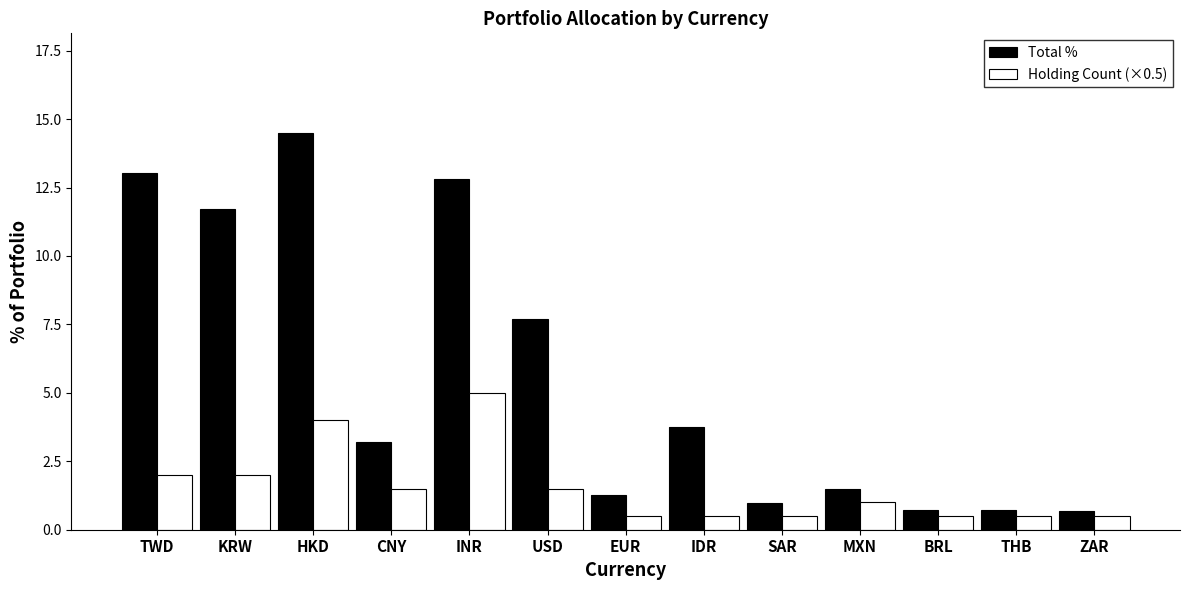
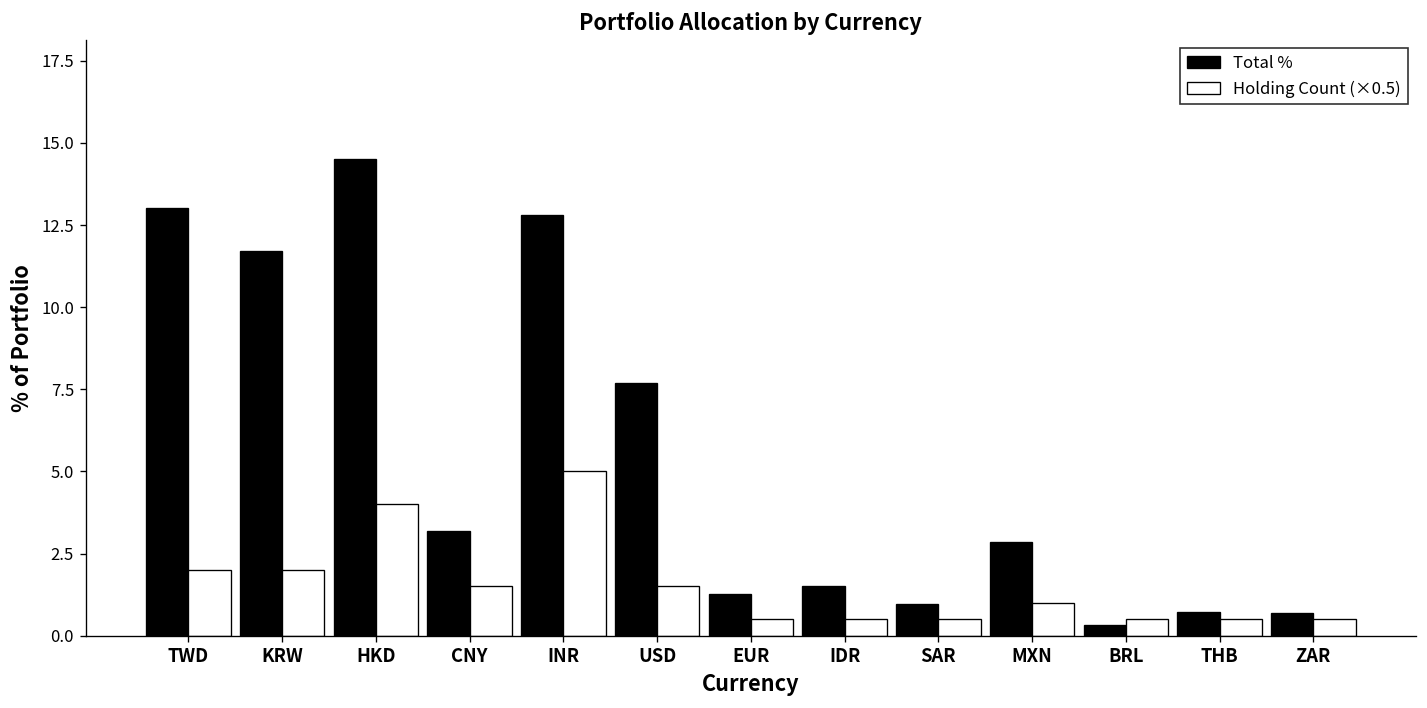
  {
    "Total %": {
      "TWD": 13.0,
      "KRW": 11.7,
      "HKD": 14.5,
      "CNY": 3.2,
      "INR": 12.8,
      "USD": 7.7,
      "EUR": 1.3,
-     "IDR": 3.7,
+     "IDR": 1.5,
      "SAR": 1.0,
-     "MXN": 1.5,
-     "BRL": 0.7,
+     "MXN": 2.9,
+     "BRL": 0.3,
      "THB": 0.7,
      "ZAR": 0.7
    },
    "Holding Count (×0.5)": {
      "TWD": 2.0,
      "KRW": 2.0,
      "HKD": 4.0,
      "CNY": 1.5,
      "INR": 5.0,
      "USD": 1.5,
      "EUR": 0.5,
      "IDR": 0.5,
      "SAR": 0.5,
      "MXN": 1.0,
      "BRL": 0.5,
      "THB": 0.5,
      "ZAR": 0.5
    }
  }
